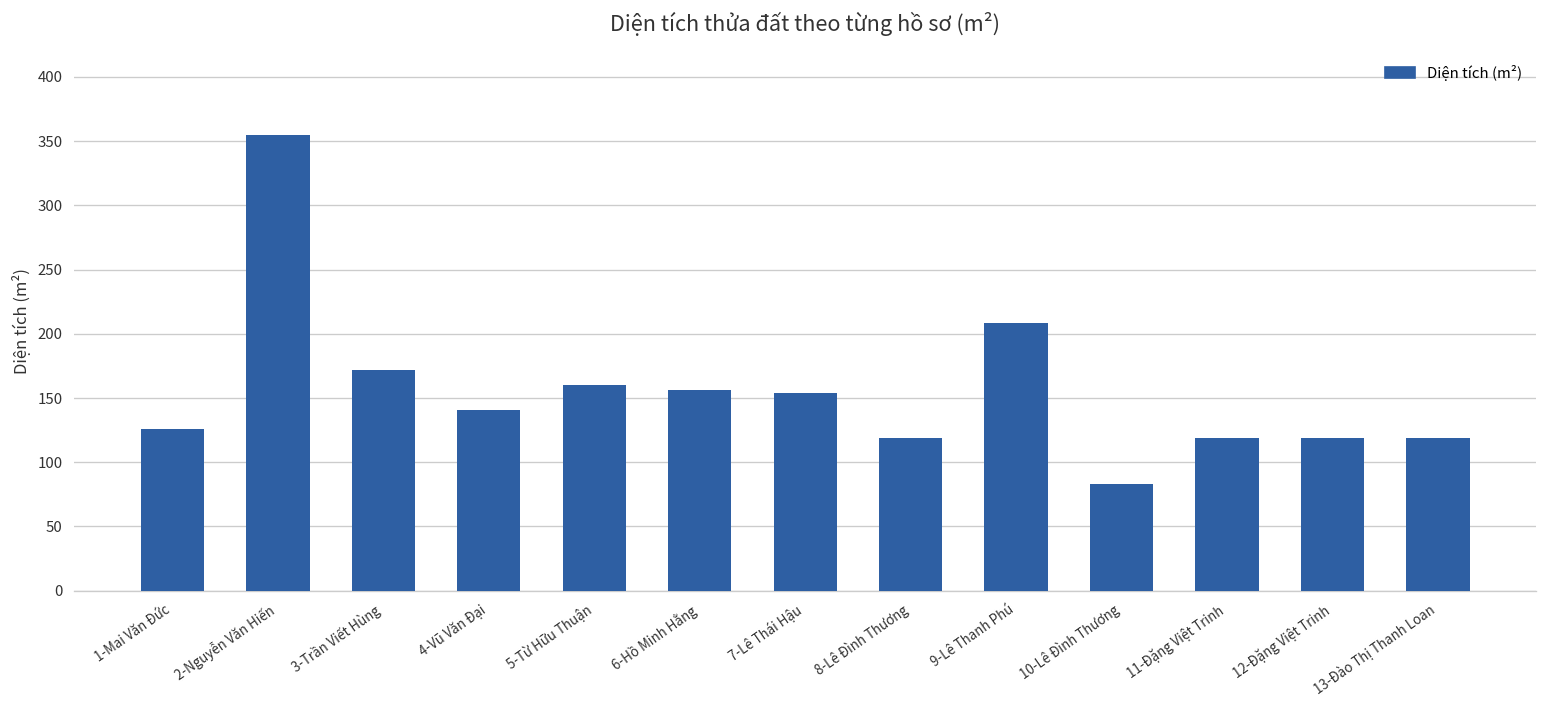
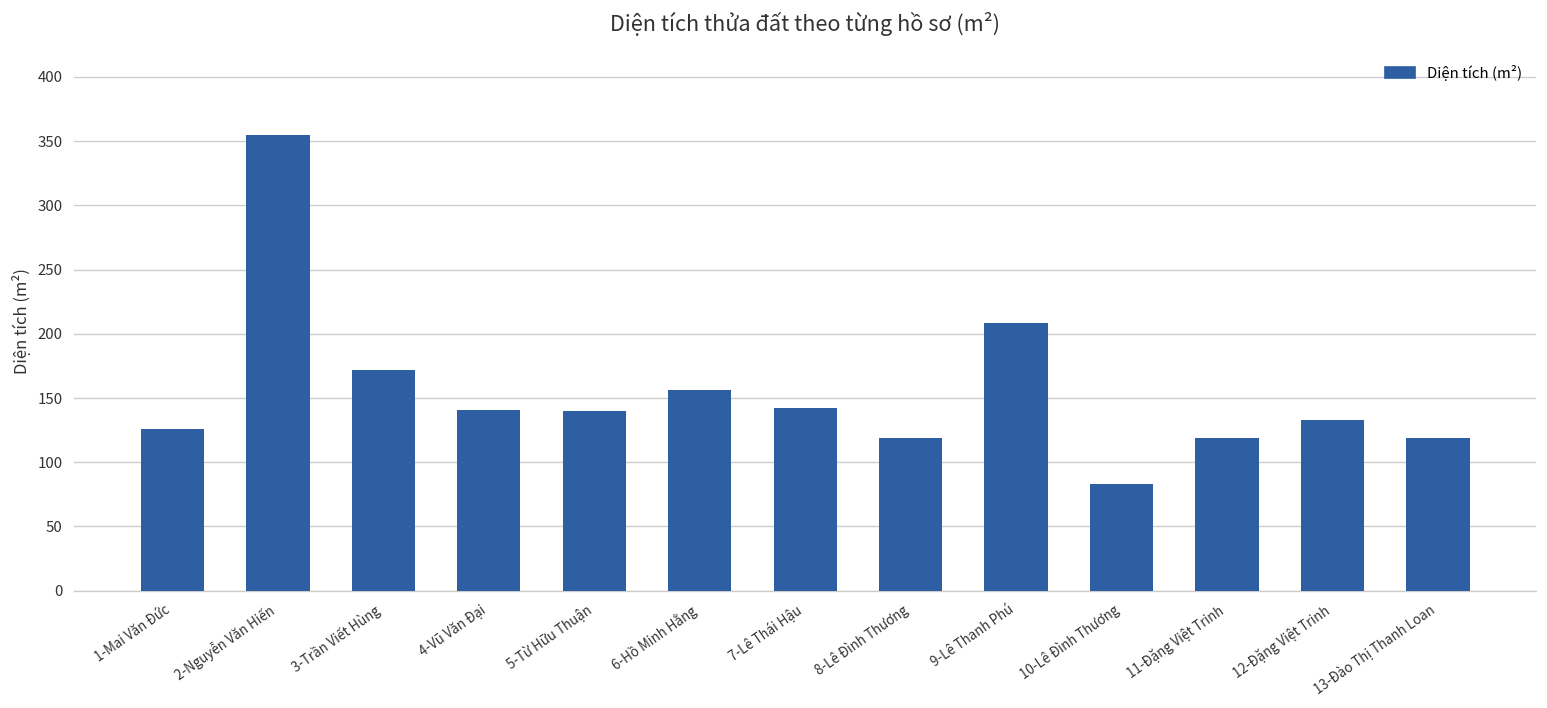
  {
    "1-Mai Văn Đức": 126,
    "2-Nguyễn Văn Hiến": 355,
    "3-Trần Viết Hùng": 172,
    "4-Vũ Văn Đại": 141,
-   "5-Từ Hữu Thuận": 160,
+   "5-Từ Hữu Thuận": 140,
    "6-Hồ Minh Hằng": 157,
-   "7-Lê Thái Hậu": 154,
+   "7-Lê Thái Hậu": 142,
    "8-Lê Đình Thương": 119,
    "9-Lê Thanh Phú": 209,
    "10-Lê Đình Thương": 83,
    "11-Đặng Việt Trinh": 119,
-   "12-Đặng Việt Trinh": 119,
+   "12-Đặng Việt Trinh": 133,
    "13-Đào Thị Thanh Loan": 119
  }
